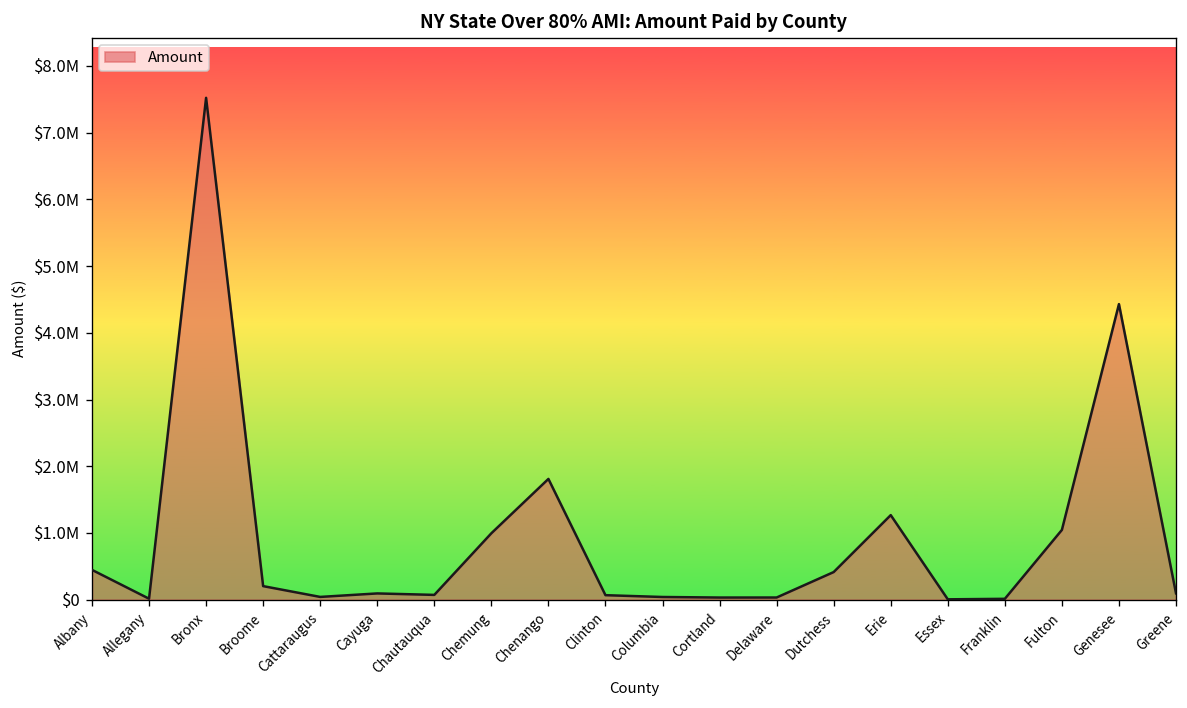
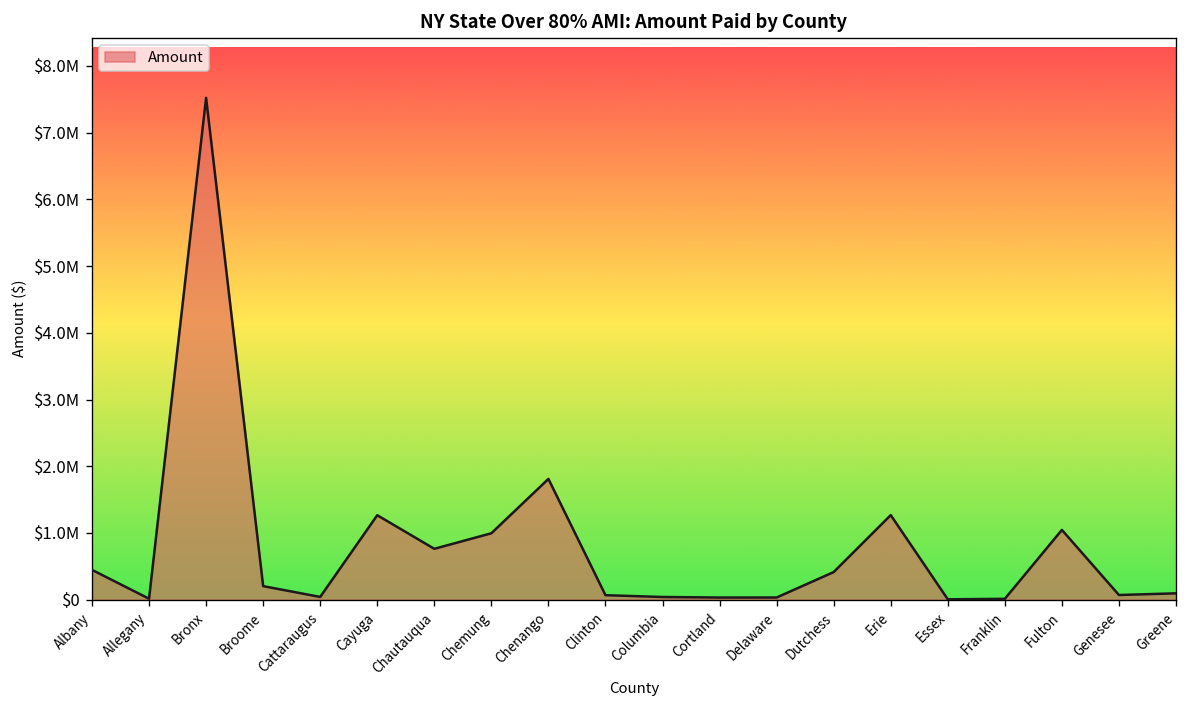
  {
    "Albany": "$400000",
    "Allegany": "$0",
    "Bronx": "$7500000",
    "Broome": "$200000",
    "Cattaraugus": "$0",
-   "Cayuga": "$100000",
-   "Chautauqua": "$100000",
+   "Cayuga": "$1300000",
+   "Chautauqua": "$800000",
    "Chemung": "$1000000",
    "Chenango": "$1800000",
    "Clinton": "$100000",
    "Columbia": "$0",
    "Cortland": "$0",
    "Delaware": "$0",
    "Dutchess": "$400000",
    "Erie": "$1300000",
    "Essex": "$0",
    "Franklin": "$0",
    "Fulton": "$1000000",
-   "Genesee": "$4400000",
+   "Genesee": "$100000",
    "Greene": "$100000"
  }
